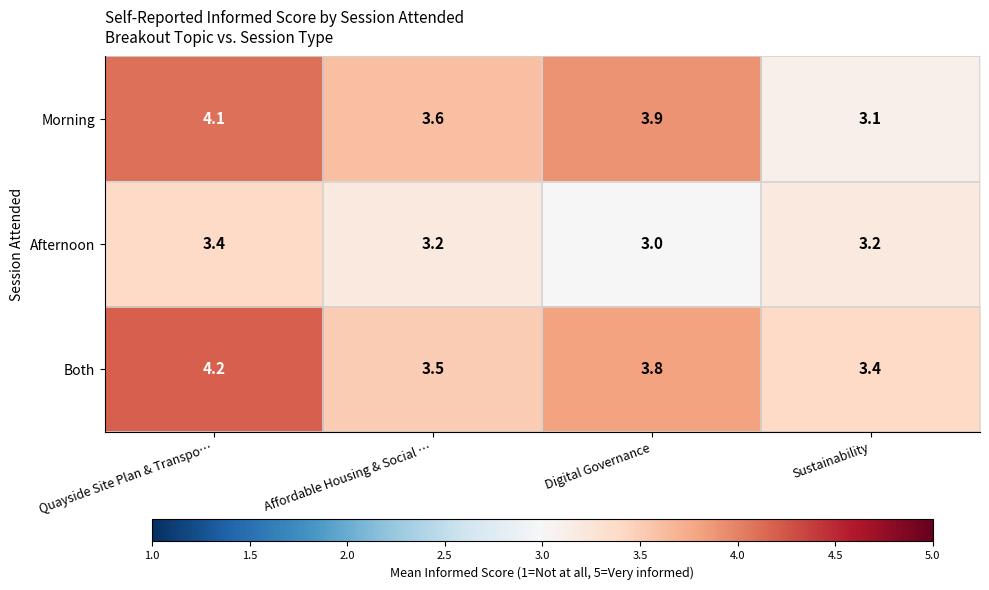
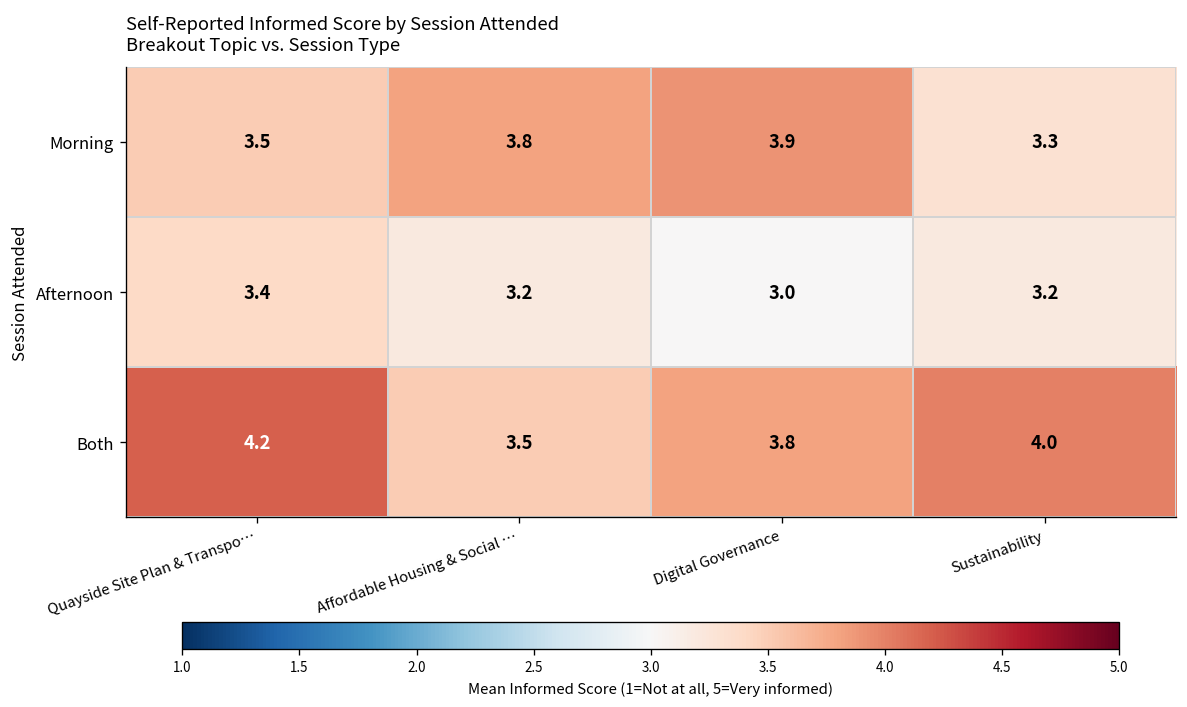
  {
    "Morning": {
-     "Quayside Site Plan & Transpo…": 4.1,
-     "Affordable Housing & Social …": 3.6,
+     "Quayside Site Plan & Transpo…": 3.5,
+     "Affordable Housing & Social …": 3.8,
      "Digital Governance": 3.9,
-     "Sustainability": 3.1
+     "Sustainability": 3.3
    },
    "Afternoon": {
      "Quayside Site Plan & Transpo…": 3.4,
      "Affordable Housing & Social …": 3.2,
      "Digital Governance": 3.0,
      "Sustainability": 3.2
    },
    "Both": {
      "Quayside Site Plan & Transpo…": 4.2,
      "Affordable Housing & Social …": 3.5,
      "Digital Governance": 3.8,
-     "Sustainability": 3.4
+     "Sustainability": 4.0
    }
  }
